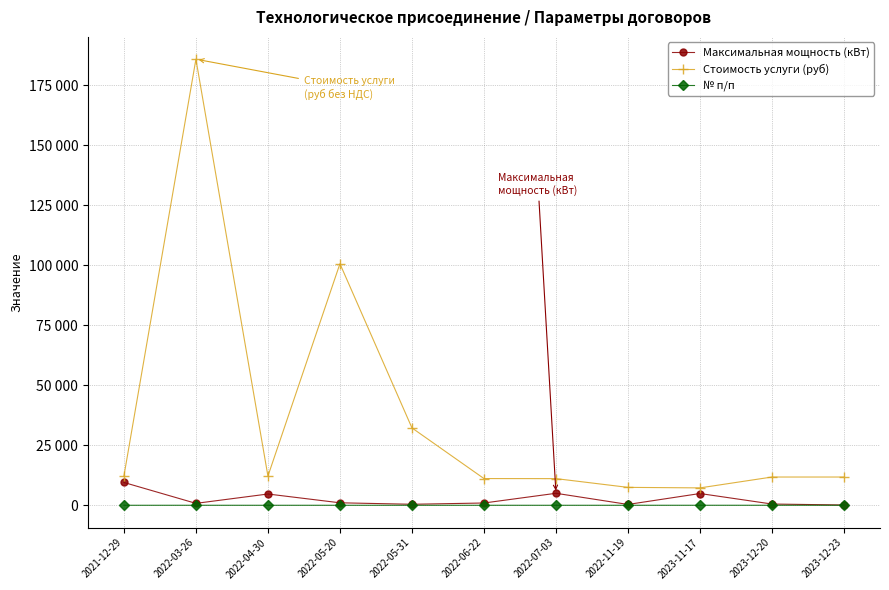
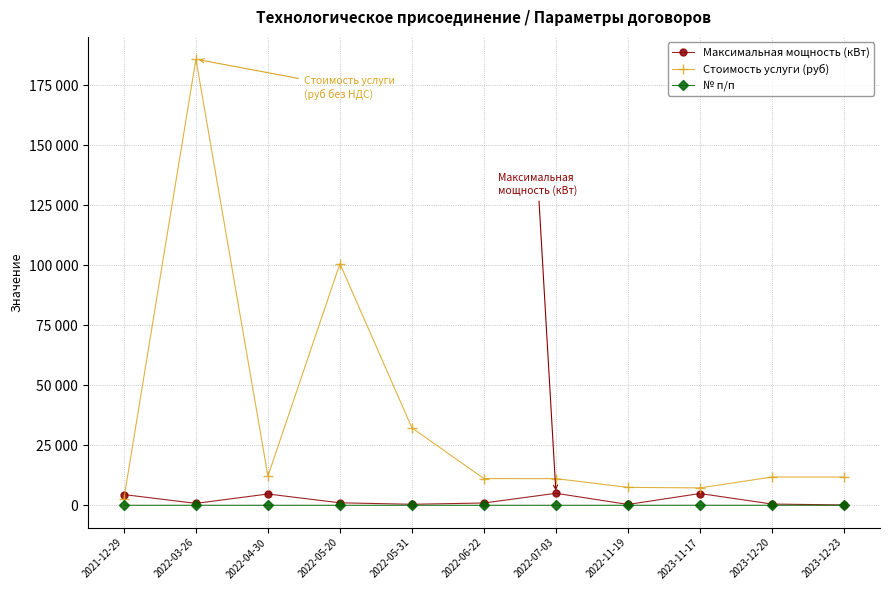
  {
    "Максимальная мощность (кВт)": {
-     "2021-12-29": 10000,
+     "2021-12-29": 4000,
      "2022-04-30": 5000,
      "2022-07-03": 5000,
      "2023-11-17": 5000
    },
    "Стоимость услуги (руб)": {
-     "2021-12-29": 12000,
+     "2021-12-29": 3000,
      "2022-03-26": 186000,
      "2022-04-30": 12000,
      "2022-05-20": 101000,
      "2022-05-31": 32000,
      "2022-06-22": 11000,
      "2022-07-03": 11000,
      "2022-11-19": 7000,
      "2023-11-17": 7000,
      "2023-12-20": 12000,
      "2023-12-23": 12000
    },
    "№ п/п": {
      "2021-12-29": 0,
      "2022-04-30": 0,
      "2022-07-03": 0,
      "2023-11-17": 0
    }
  }
